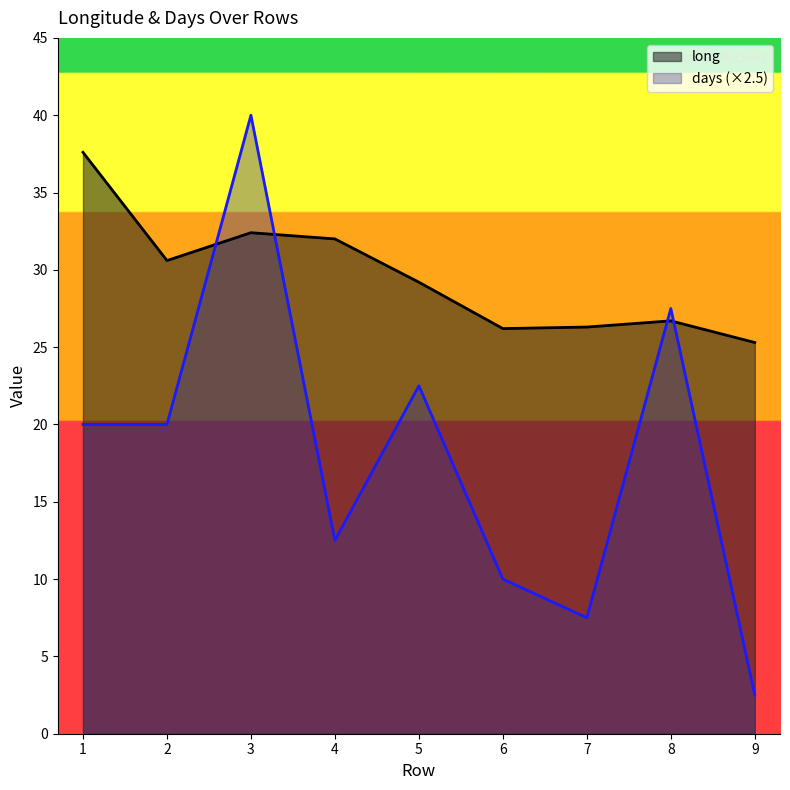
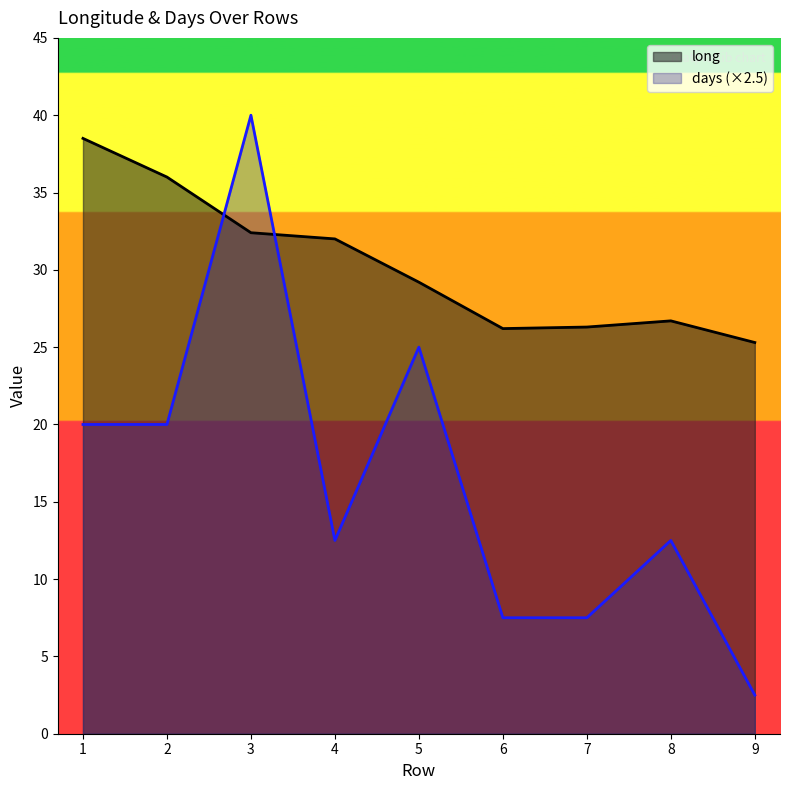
  {
    "long": {
-     "1": 37.6,
-     "2": 30.6,
+     "1": 38.5,
+     "2": 36.0,
      "3": 32.4,
      "4": 32.0,
      "5": 29.2,
      "6": 26.2,
      "7": 26.3,
      "8": 26.7,
      "9": 25.3
    },
    "days (×2.5)": {
      "1": 20.0,
      "2": 20.0,
      "3": 40.0,
      "4": 12.5,
-     "5": 22.5,
-     "6": 10.0,
+     "5": 25.0,
+     "6": 7.5,
      "7": 7.5,
-     "8": 27.5,
+     "8": 12.5,
      "9": 2.5
    }
  }
